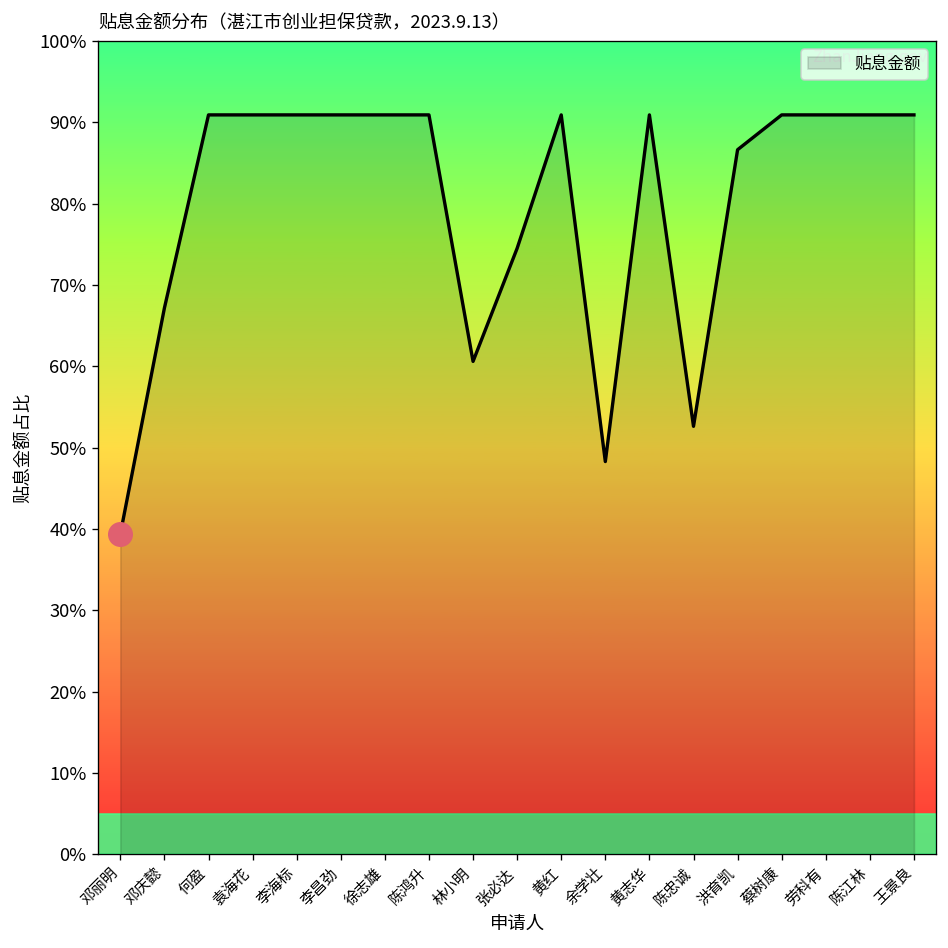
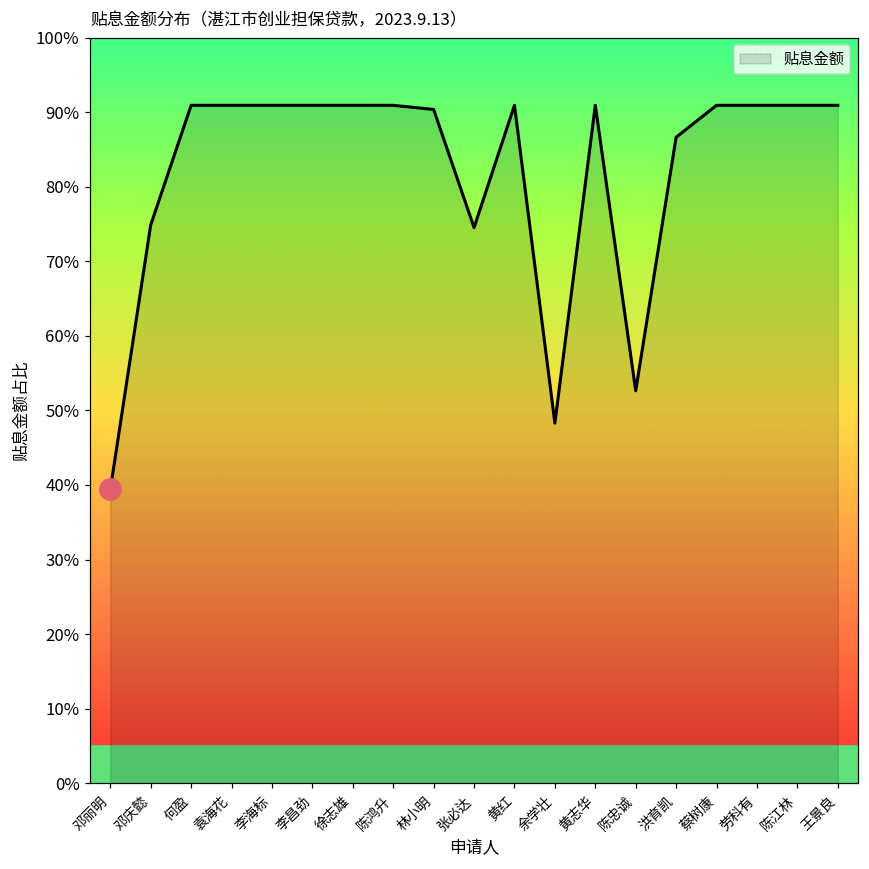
  {
    "贴息金额": {
-     "邓庆懿": "67%",
+     "邓庆懿": "75%",
      "何盈": "91%",
      "袁海花": "91%",
      "李海标": "91%",
      "李昌劲": "91%",
      "徐志雄": "91%",
      "陈鸿升": "91%",
-     "林小明": "61%",
+     "林小明": "90%",
      "张必达": "75%",
      "黄红": "91%",
      "余学壮": "48%",
      "黄志华": "91%",
      "陈忠诚": "53%",
      "洪育凯": "87%",
      "蔡树康": "91%",
      "劳科有": "91%",
      "陈江林": "91%",
      "王景良": "91%"
    }
  }
